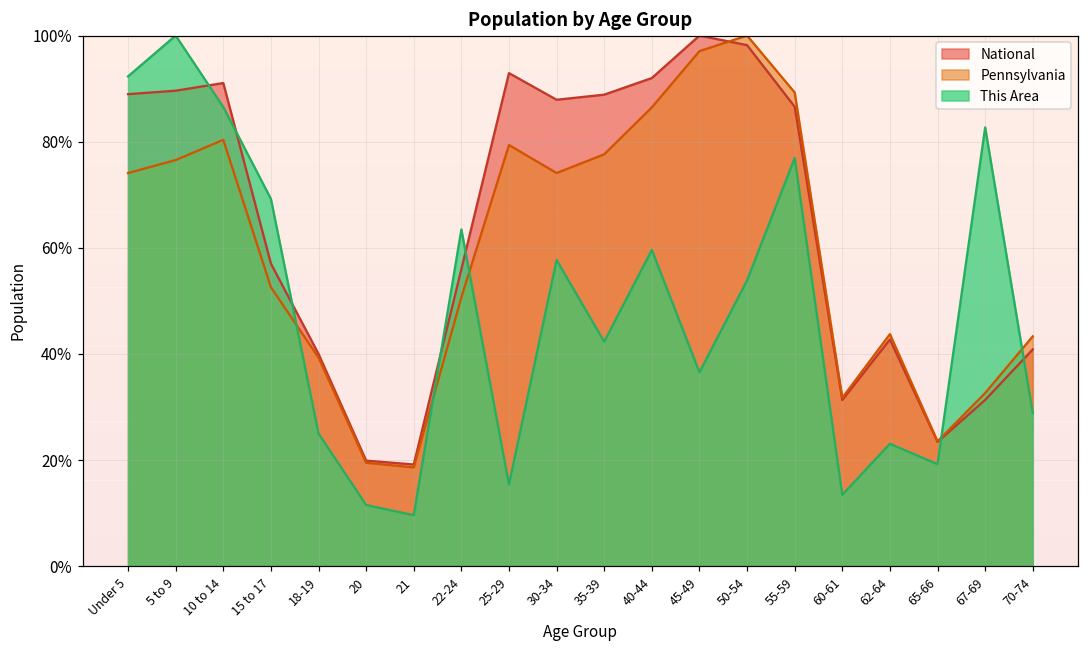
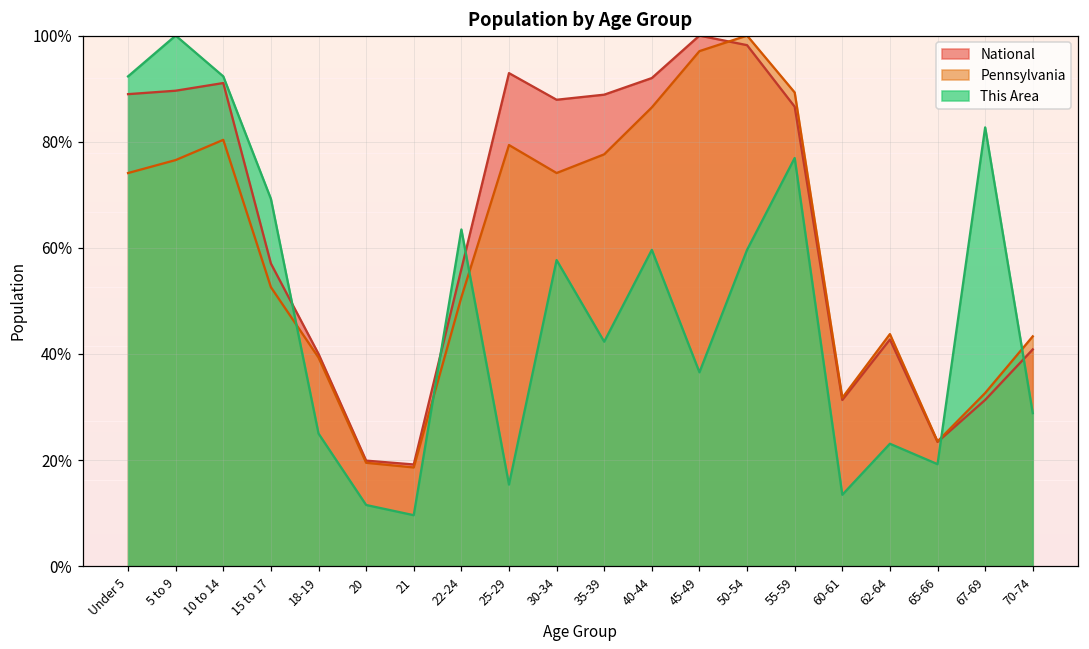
  {
    "This Area": {
      "Under 5": "92%",
      "5 to 9": "100%",
-     "10 to 14": "87%",
+     "10 to 14": "92%",
      "15 to 17": "69%",
      "18-19": "25%",
      "20": "12%",
      "21": "10%",
      "22-24": "63%",
      "25-29": "15%",
      "30-34": "58%",
      "35-39": "42%",
      "40-44": "60%",
      "45-49": "37%",
-     "50-54": "54%",
+     "50-54": "60%",
      "55-59": "77%",
      "60-61": "13%",
      "62-64": "23%",
      "65-66": "19%",
      "67-69": "83%",
      "70-74": "29%"
    }
  }
